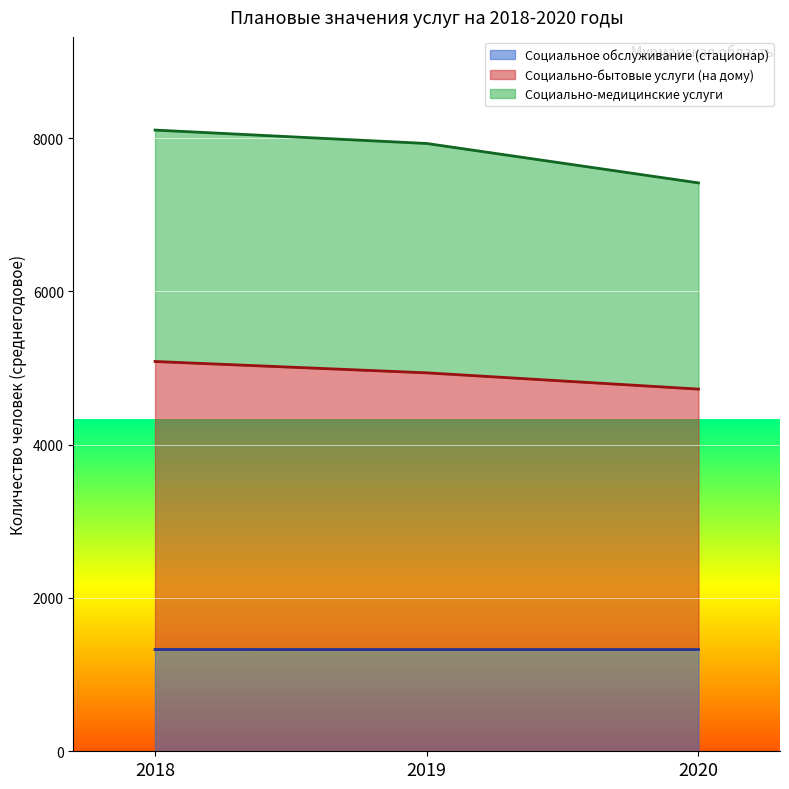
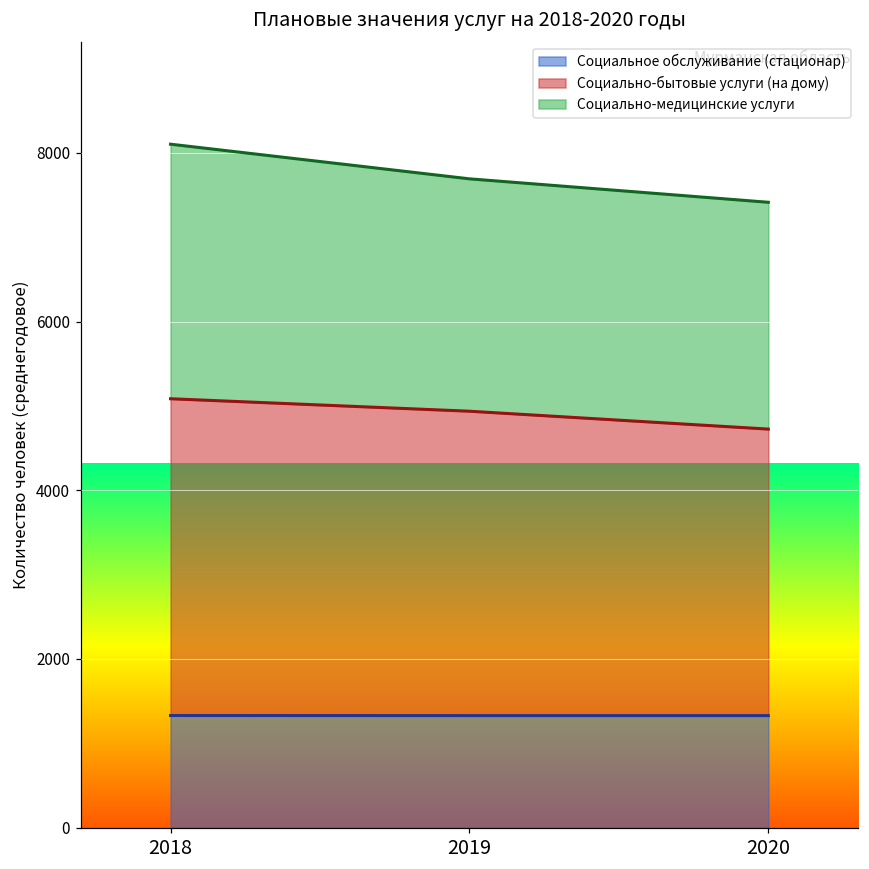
  {
    "Социальное обслуживание (стационар)": {
      "2018": 1300,
      "2019": 1300,
      "2020": 1300
    },
    "Социально-бытовые услуги (на дому)": {
      "2018": 3800,
      "2019": 3600,
      "2020": 3400
    },
    "Социально-медицинские услуги": {
      "2018": 3000,
-     "2019": 3000,
+     "2019": 2800,
      "2020": 2700
    }
  }
